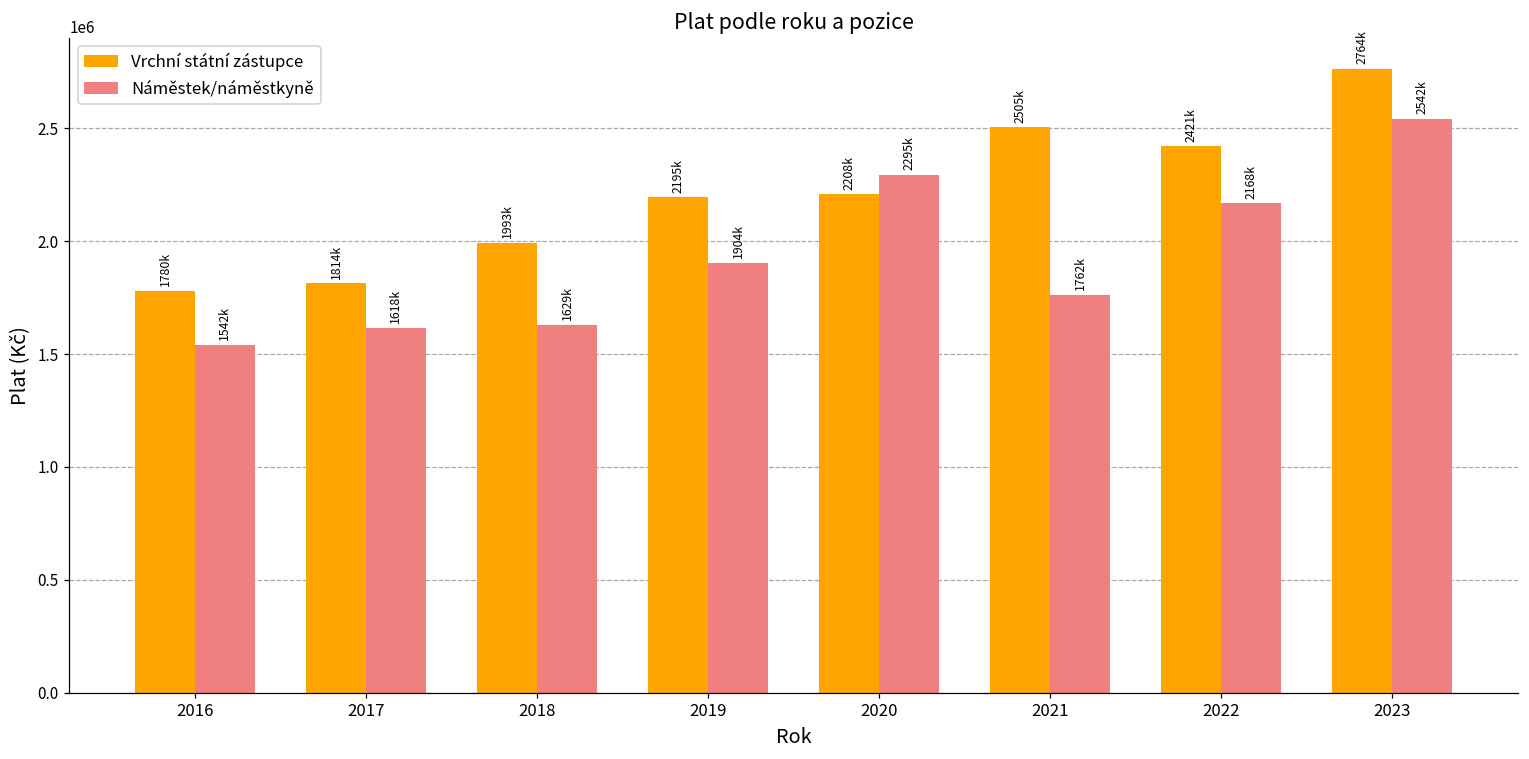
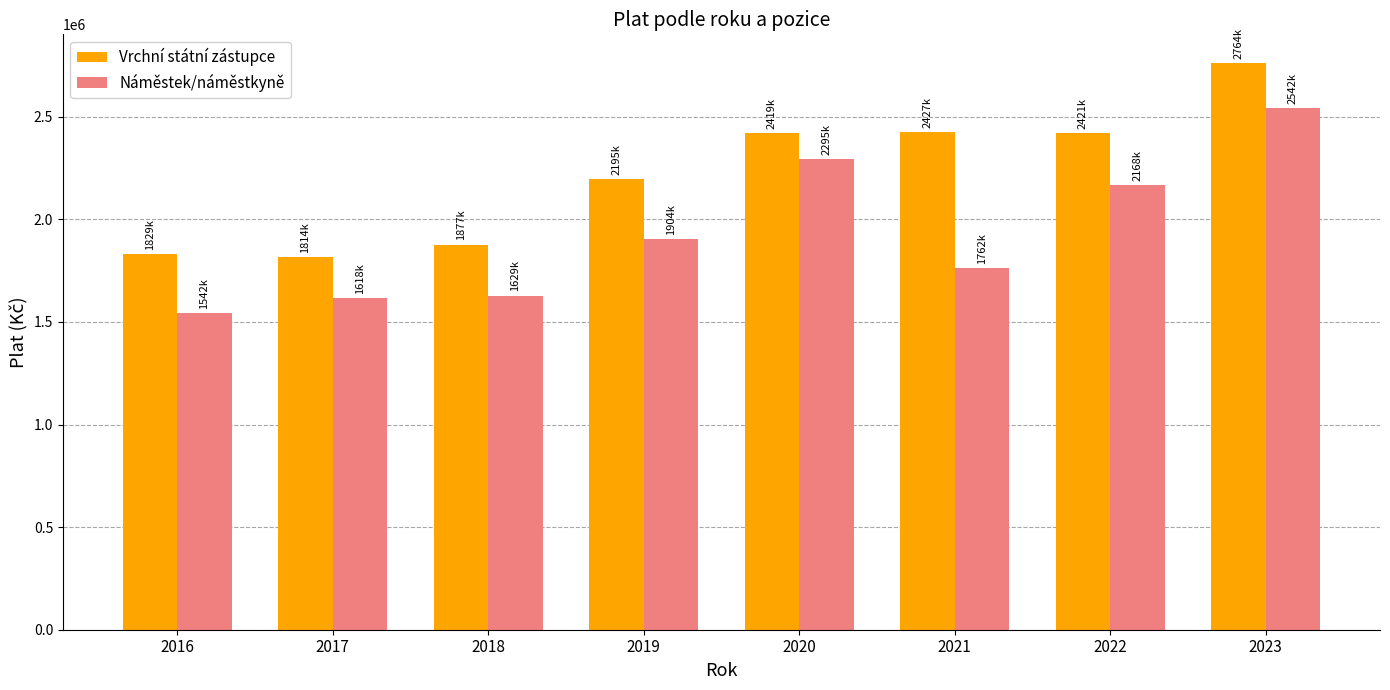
  {
    "Vrchní státní zástupce": {
-     "2016": "1780k",
+     "2016": "1829k",
      "2017": "1814k",
-     "2018": "1993k",
+     "2018": "1877k",
      "2019": "2195k",
-     "2020": "2208k",
-     "2021": "2505k",
+     "2020": "2419k",
+     "2021": "2427k",
      "2022": "2421k",
      "2023": "2764k"
    },
    "Náměstek/náměstkyně": {
      "2016": "1542k",
      "2017": "1618k",
      "2018": "1629k",
      "2019": "1904k",
      "2020": "2295k",
      "2021": "1762k",
      "2022": "2168k",
      "2023": "2542k"
    }
  }
